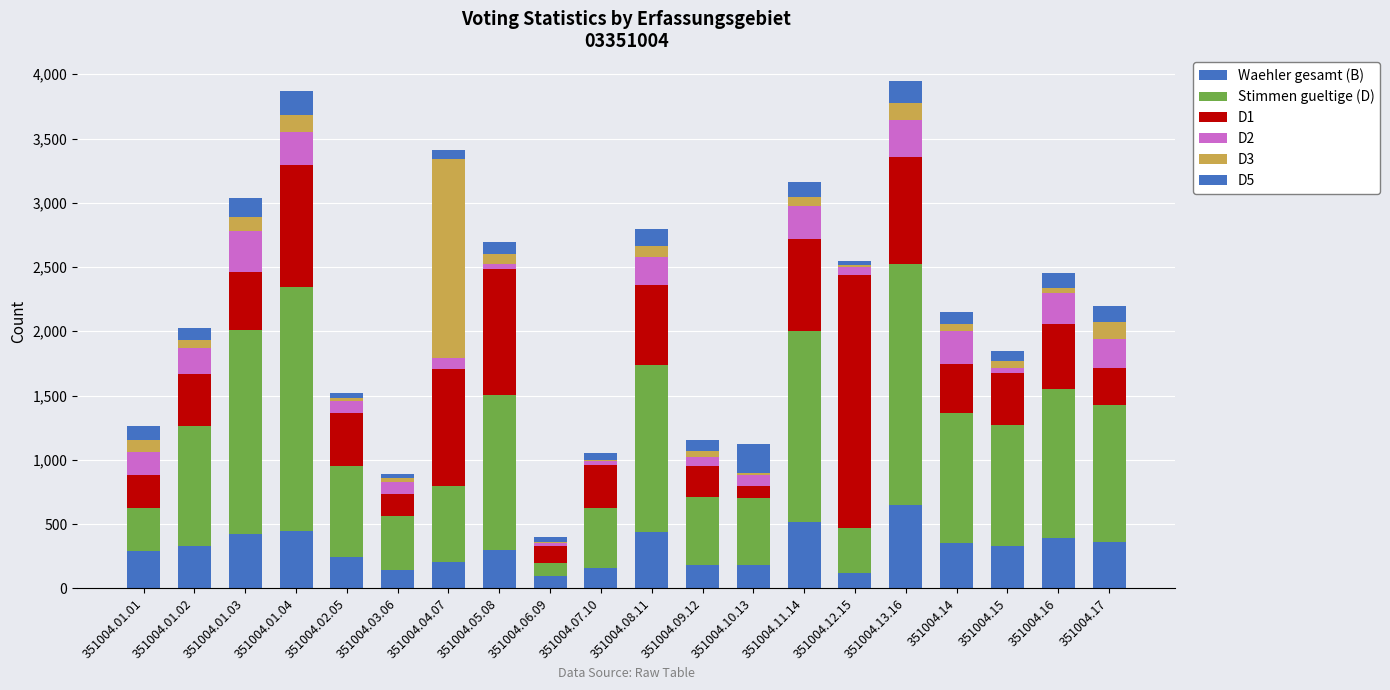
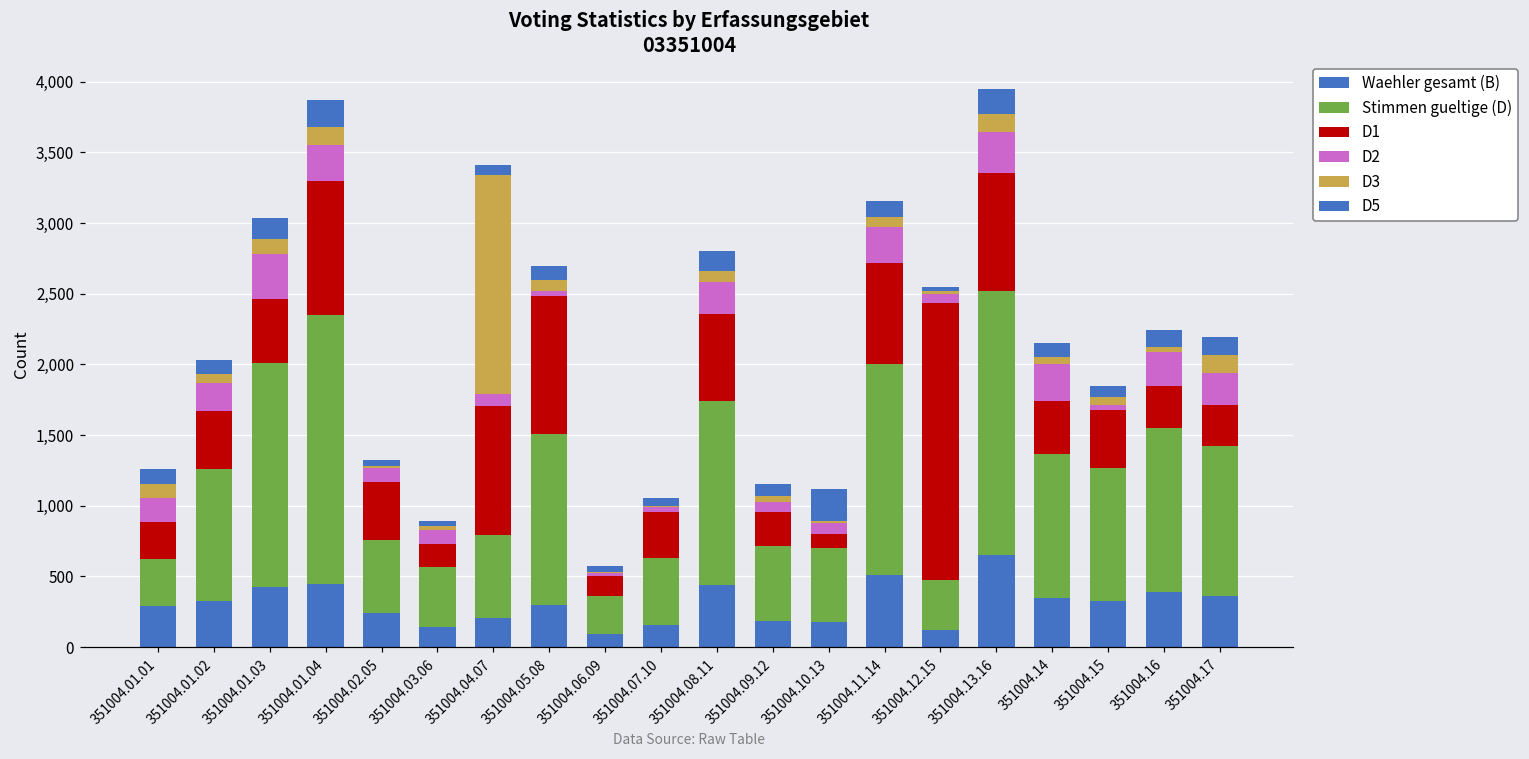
  {
    "Stimmen gueltige (D)": {
      "351004.01.01": "330",
      "351004.01.02": "930",
      "351004.01.03": "1,590",
      "351004.01.04": "1,900",
-     "351004.02.05": "710",
+     "351004.02.05": "520",
      "351004.03.06": "420",
      "351004.04.07": "590",
      "351004.05.08": "1,210",
-     "351004.06.09": "100",
+     "351004.06.09": "270",
      "351004.07.10": "470",
      "351004.08.11": "1,300",
      "351004.09.12": "530",
      "351004.10.13": "520",
      "351004.11.14": "1,490",
      "351004.12.15": "350",
      "351004.13.16": "1,870",
      "351004.14": "1,020",
      "351004.15": "940",
      "351004.16": "1,160",
      "351004.17": "1,070"
    },
    "D1": {
      "351004.01.01": "260",
      "351004.01.02": "410",
      "351004.01.03": "460",
      "351004.01.04": "950",
      "351004.02.05": "410",
      "351004.03.06": "170",
      "351004.04.07": "910",
      "351004.05.08": "980",
      "351004.06.09": "140",
      "351004.07.10": "330",
      "351004.08.11": "620",
      "351004.09.12": "240",
      "351004.10.13": "100",
      "351004.11.14": "720",
      "351004.12.15": "1,960",
      "351004.13.16": "840",
      "351004.14": "380",
      "351004.15": "410",
-     "351004.16": "510",
+     "351004.16": "300",
      "351004.17": "290"
    },
    "D2": {
      "351004.01.01": "170",
      "351004.01.02": "200",
      "351004.01.03": "320",
      "351004.01.04": "250",
      "351004.02.05": "90",
      "351004.03.06": "100",
      "351004.04.07": "90",
      "351004.05.08": "40",
      "351004.06.09": "20",
      "351004.07.10": "30",
      "351004.08.11": "220",
      "351004.09.12": "70",
      "351004.10.13": "80",
      "351004.11.14": "260",
      "351004.12.15": "60",
      "351004.13.16": "290",
      "351004.14": "260",
      "351004.15": "40",
      "351004.16": "240",
      "351004.17": "230"
    },
    "D3": {
      "351004.01.01": "100",
      "351004.01.02": "60",
      "351004.01.03": "110",
      "351004.01.04": "130",
      "351004.03.06": "30",
      "351004.04.07": "1,550",
      "351004.05.08": "80",
      "351004.08.11": "80",
      "351004.09.12": "50",
      "351004.11.14": "70",
      "351004.12.15": "20",
      "351004.13.16": "130",
      "351004.14": "50",
      "351004.15": "50",
      "351004.16": "40",
      "351004.17": "130"
    }
  }
